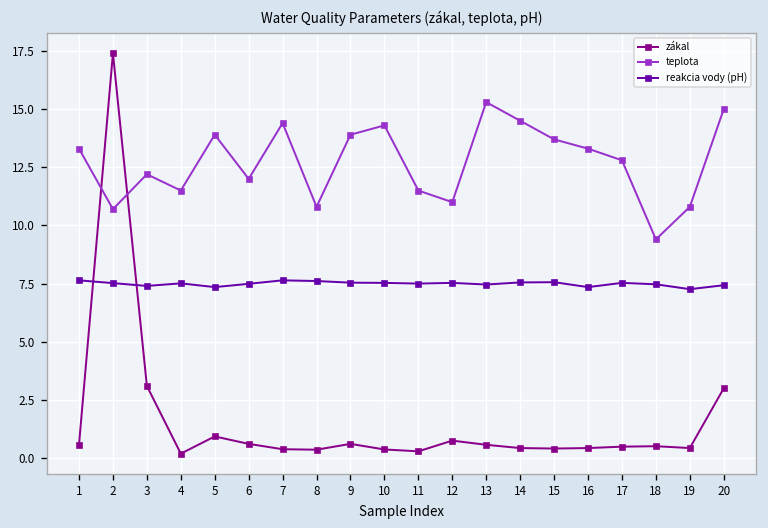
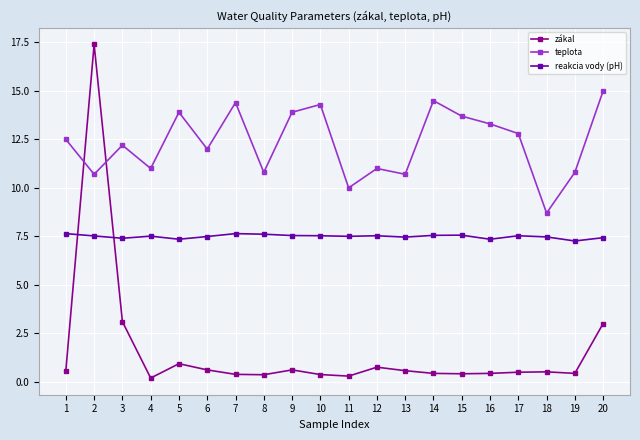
  {
    "teplota": {
-     "1": 13.3,
+     "1": 12.5,
      "2": 10.7,
      "3": 12.2,
-     "4": 11.5,
+     "4": 11.0,
      "5": 13.9,
      "6": 12.0,
      "7": 14.4,
      "8": 10.8,
      "9": 13.9,
      "10": 14.3,
-     "11": 11.5,
+     "11": 10.0,
      "12": 11.0,
-     "13": 15.3,
+     "13": 10.7,
      "14": 14.5,
      "15": 13.7,
      "16": 13.3,
      "17": 12.8,
-     "18": 9.4,
+     "18": 8.7,
      "19": 10.8,
      "20": 15.0
    }
  }
